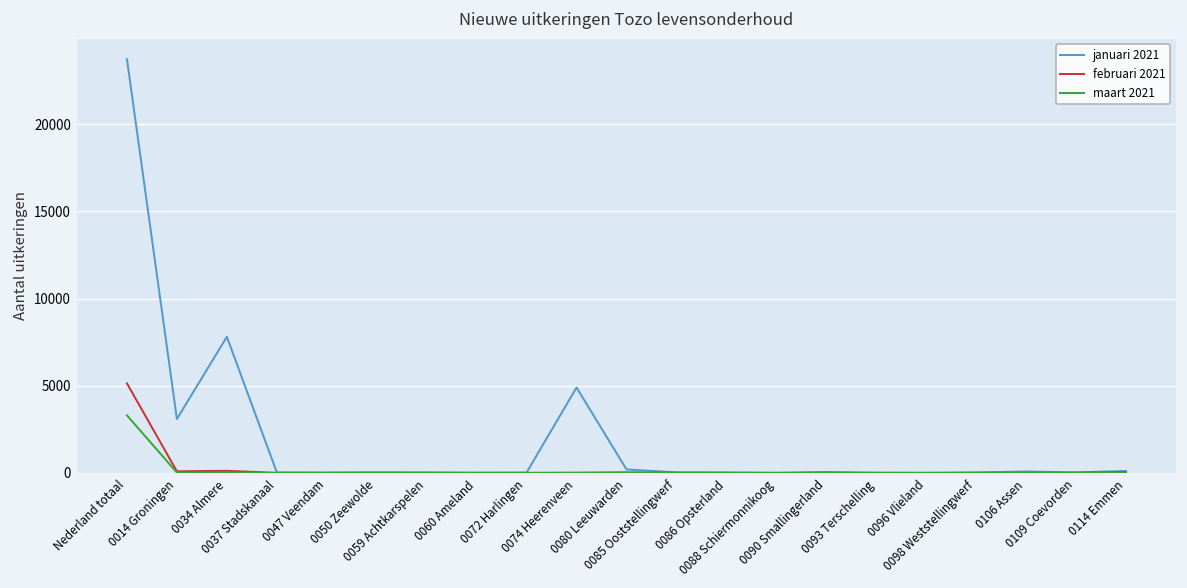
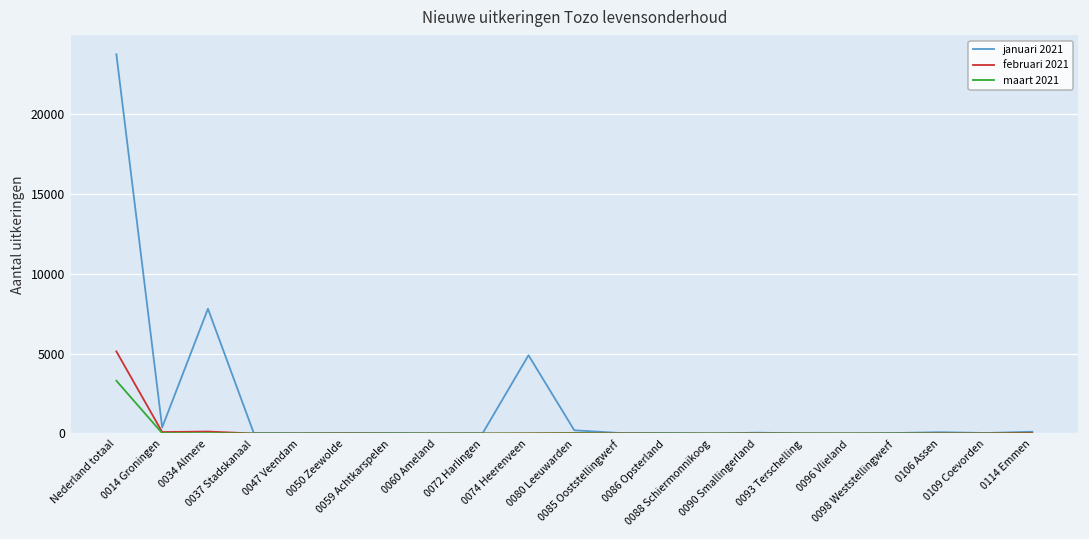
  {
    "januari 2021": {
      "Nederland totaal": 23700,
-     "0014 Groningen": 3100,
+     "0014 Groningen": 400,
      "0034 Almere": 7800,
      "0074 Heerenveen": 4900
    },
    "februari 2021": {
      "Nederland totaal": 5100
    },
    "maart 2021": {
      "Nederland totaal": 3300
    }
  }
